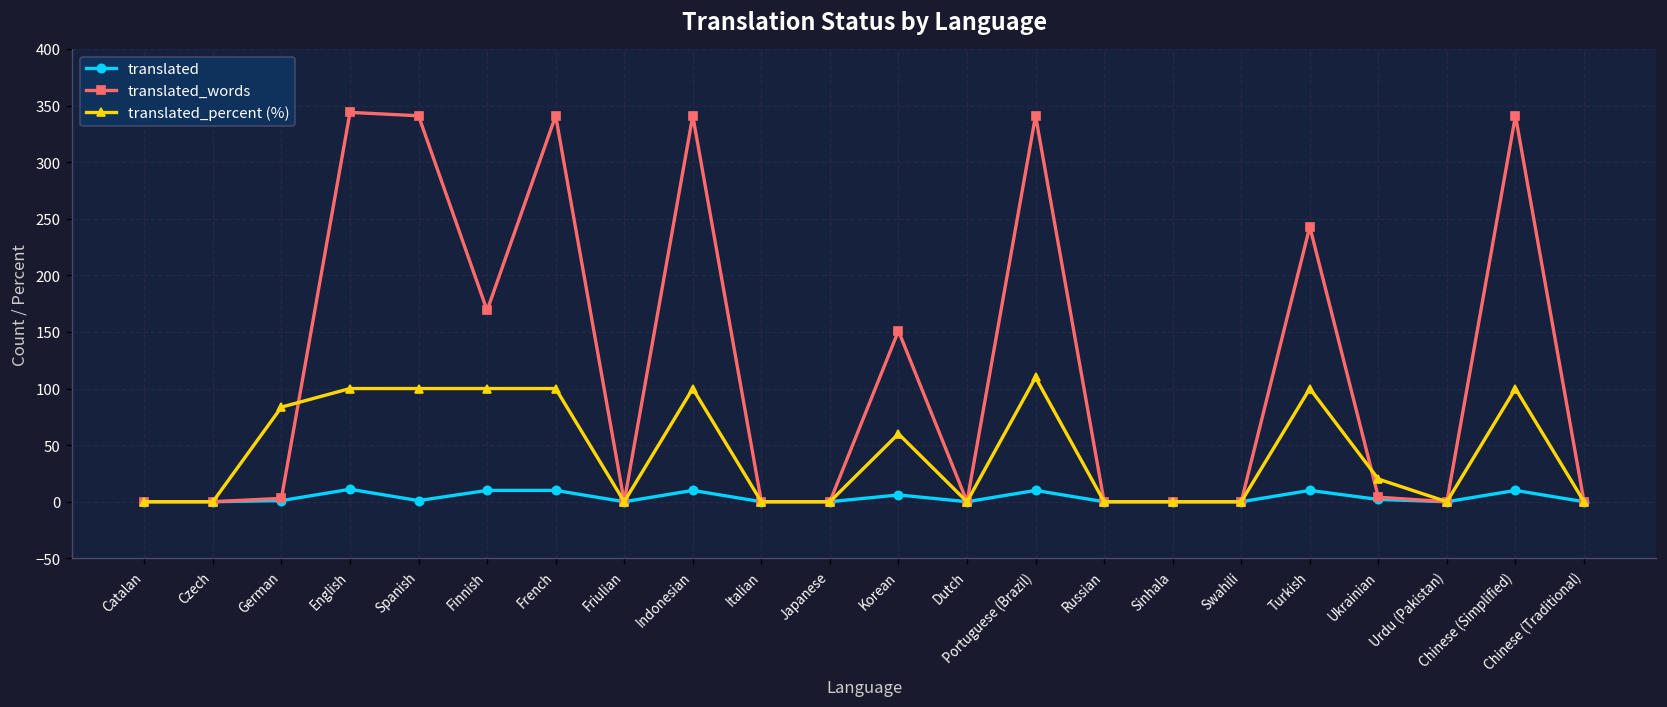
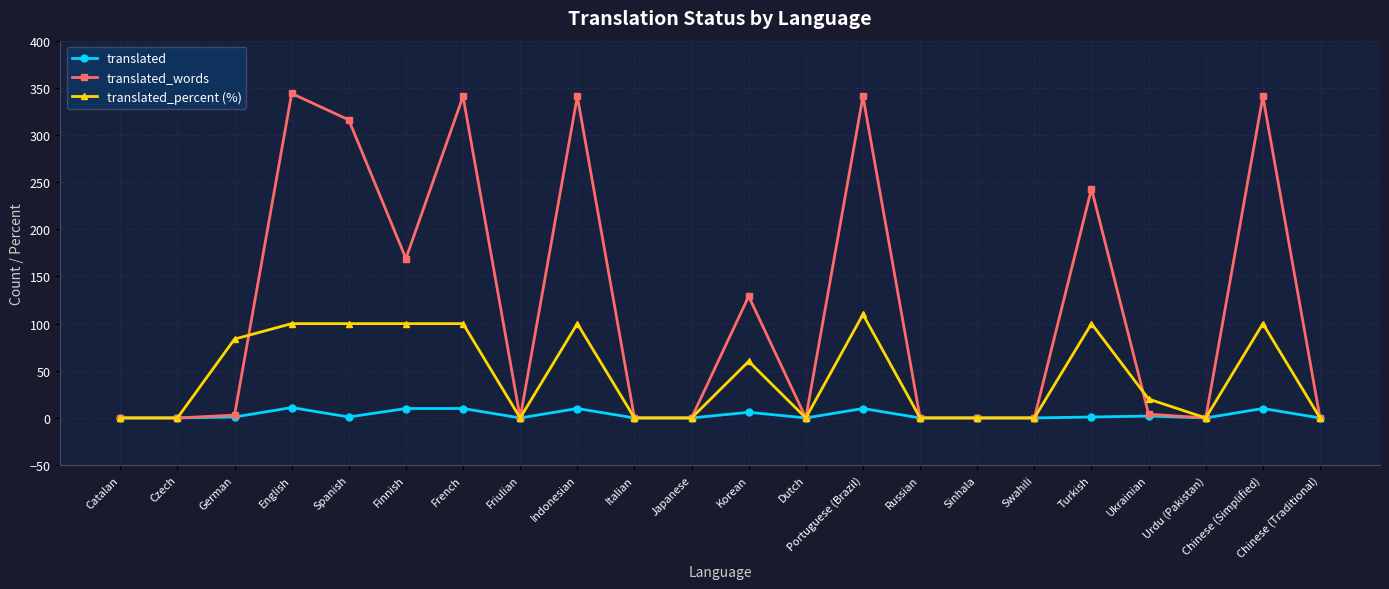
  {
    "translated": {
      "English": 10,
      "Spanish": 0,
      "Finnish": 10,
      "French": 10,
      "Indonesian": 10,
      "Korean": 10,
      "Portuguese (Brazil)": 10,
-     "Turkish": 10,
+     "Turkish": 0,
      "Chinese (Simplified)": 10
    },
    "translated_words": {
      "English": 340,
-     "Spanish": 340,
+     "Spanish": 320,
      "Finnish": 170,
      "French": 340,
      "Indonesian": 340,
-     "Korean": 150,
+     "Korean": 130,
      "Portuguese (Brazil)": 340,
      "Turkish": 240,
      "Chinese (Simplified)": 340
    },
    "translated_percent (%)": {
      "German": 80,
      "English": 100,
      "Spanish": 100,
      "Finnish": 100,
      "French": 100,
      "Indonesian": 100,
      "Korean": 60,
      "Portuguese (Brazil)": 110,
      "Turkish": 100,
      "Ukrainian": 20,
      "Chinese (Simplified)": 100
    }
  }
